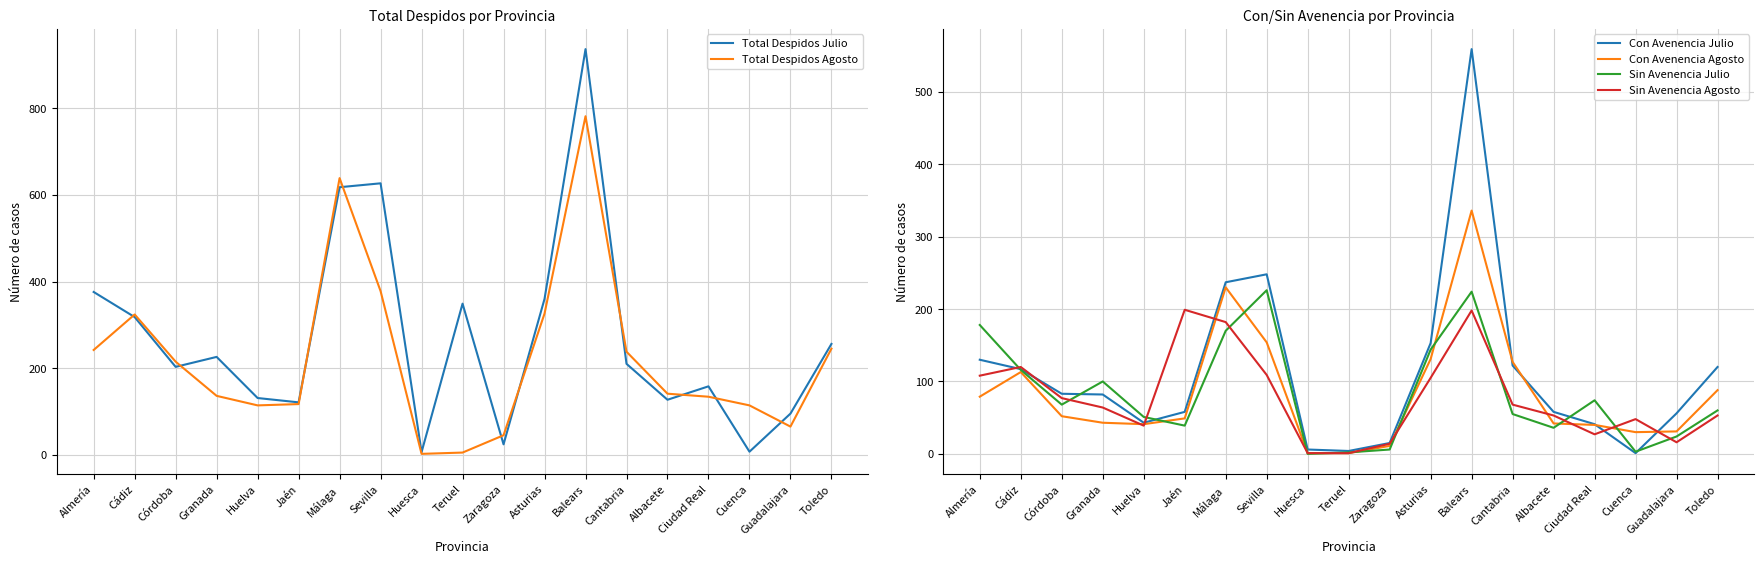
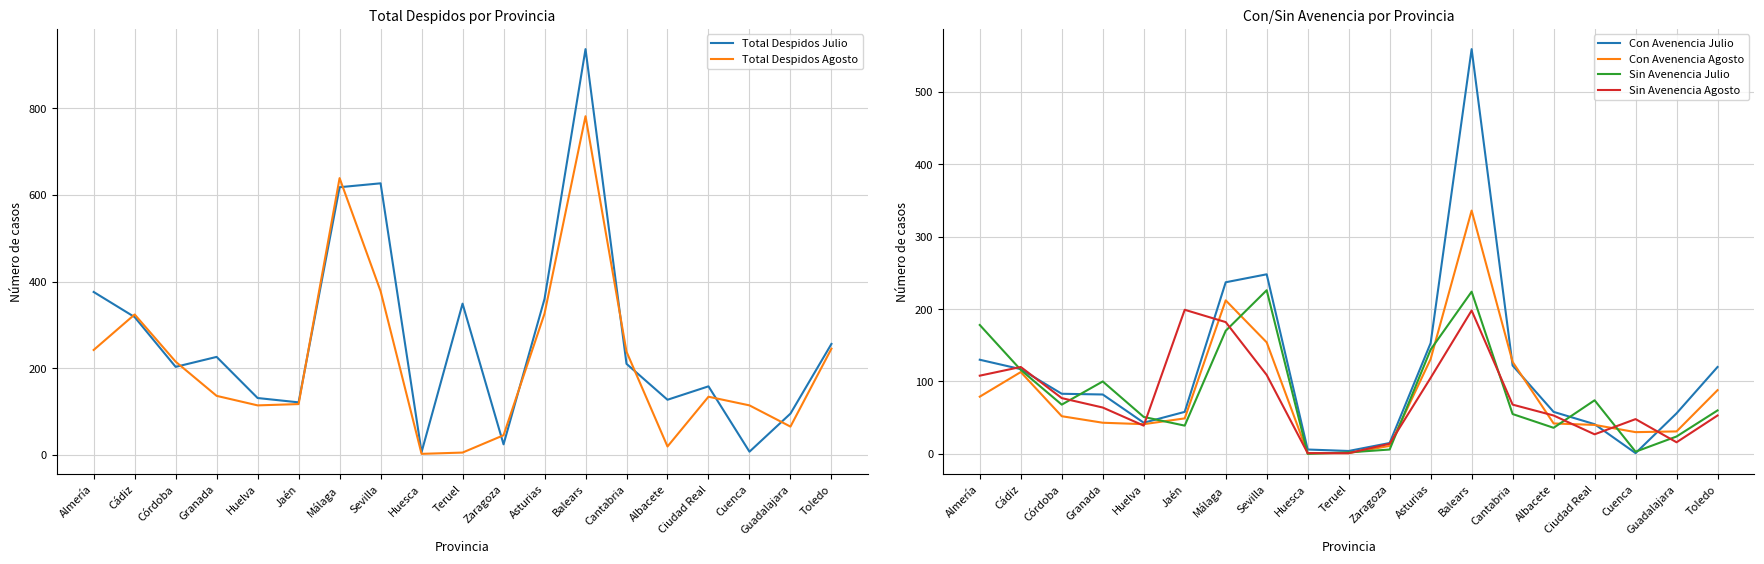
  {
    "Total Despidos por Provincia": {
      "Total Despidos Julio": {
        "Almería": 380,
        "Cádiz": 320,
        "Córdoba": 200,
        "Granada": 230,
        "Huelva": 130,
        "Málaga": 620,
        "Sevilla": 630,
        "Teruel": 350,
        "Zaragoza": 20,
        "Asturias": 360,
        "Balears": 940,
        "Cantabria": 210,
        "Albacete": 130,
        "Ciudad Real": 160,
        "Cuenca": 10,
        "Guadalajara": 100,
        "Toledo": 260
      },
      "Total Despidos Agosto": {
        "Almería": 240,
        "Cádiz": 320,
        "Córdoba": 220,
        "Granada": 140,
        "Huelva": 110,
        "Málaga": 640,
        "Sevilla": 380,
        "Teruel": 10,
        "Zaragoza": 50,
        "Asturias": 330,
        "Balears": 780,
        "Cantabria": 240,
-       "Albacete": 140,
+       "Albacete": 20,
        "Ciudad Real": 130,
        "Cuenca": 110,
        "Guadalajara": 70,
        "Toledo": 250
      }
    },
    "Con/Sin Avenencia por Provincia": {
      "Con Avenencia Julio": {
        "Almería": 130,
        "Córdoba": 80,
        "Granada": 80,
        "Jaén": 60,
        "Málaga": 240,
        "Sevilla": 250,
        "Huesca": 10,
        "Asturias": 150,
        "Balears": 560,
        "Cantabria": 120,
        "Albacete": 60,
        "Guadalajara": 60,
        "Toledo": 120
      },
      "Con Avenencia Agosto": {
        "Almería": 80,
        "Córdoba": 50,
        "Granada": 40,
        "Jaén": 50,
-       "Málaga": 230,
+       "Málaga": 210,
        "Sevilla": 150,
        "Asturias": 130,
        "Balears": 340,
        "Cantabria": 130,
        "Albacete": 40,
        "Cuenca": 30,
        "Guadalajara": 30,
        "Toledo": 90
      },
      "Sin Avenencia Julio": {
        "Almería": 180,
        "Córdoba": 70,
        "Granada": 100,
        "Huelva": 50,
        "Jaén": 40,
        "Málaga": 170,
        "Sevilla": 230,
        "Zaragoza": 10,
        "Asturias": 140,
        "Balears": 220,
        "Cantabria": 60,
        "Albacete": 40,
        "Ciudad Real": 70,
        "Guadalajara": 20,
        "Toledo": 60
      },
      "Sin Avenencia Agosto": {
        "Almería": 110,
        "Córdoba": 80,
        "Granada": 60,
        "Jaén": 200,
        "Málaga": 180,
        "Sevilla": 110,
        "Asturias": 110,
        "Balears": 200,
        "Cantabria": 70,
        "Albacete": 50,
        "Ciudad Real": 30,
        "Cuenca": 50,
        "Guadalajara": 20,
        "Toledo": 50
      }
    }
  }
